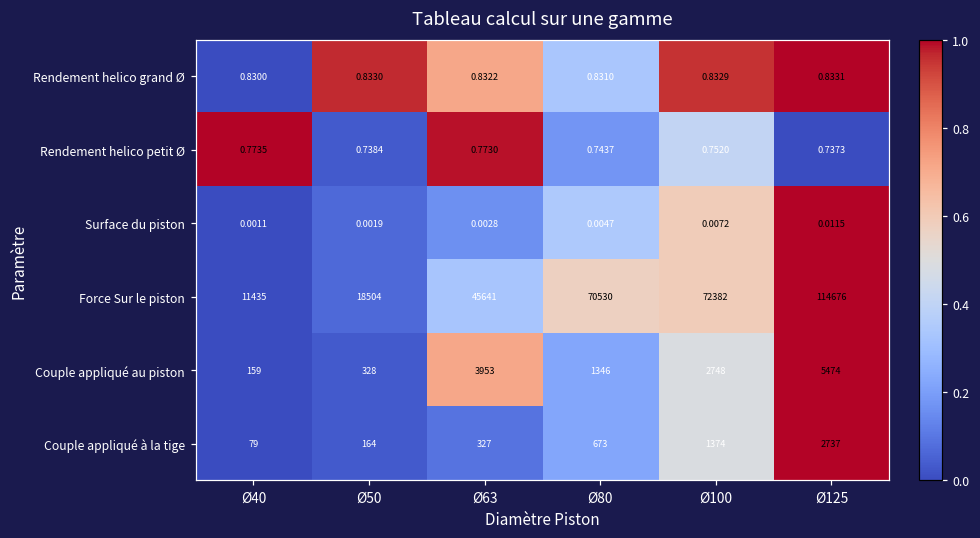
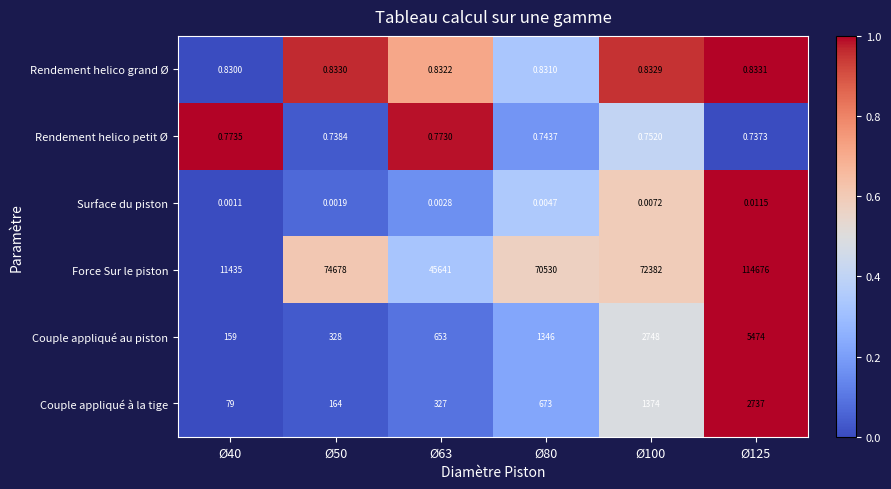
  {
    "Rendement helico grand Ø": {
      "Ø40": 0.8300,
      "Ø50": 0.8330,
      "Ø63": 0.8322,
      "Ø80": 0.8310,
      "Ø100": 0.8329,
      "Ø125": 0.8331
    },
    "Rendement helico petit Ø": {
      "Ø40": 0.7735,
      "Ø50": 0.7384,
      "Ø63": 0.7730,
      "Ø80": 0.7437,
      "Ø100": 0.7520,
      "Ø125": 0.7373
    },
    "Surface du piston": {
      "Ø40": 0.0011,
      "Ø50": 0.0019,
      "Ø63": 0.0028,
      "Ø80": 0.0047,
      "Ø100": 0.0072,
      "Ø125": 0.0115
    },
    "Force Sur le piston": {
      "Ø40": 11435,
-     "Ø50": 18504,
+     "Ø50": 74678,
      "Ø63": 45641,
      "Ø80": 70530,
      "Ø100": 72382,
      "Ø125": 114676
    },
    "Couple appliqué au piston": {
      "Ø40": 159,
      "Ø50": 328,
-     "Ø63": 3953,
+     "Ø63": 653,
      "Ø80": 1346,
      "Ø125": 5474
    },
    "Couple appliqué à la tige": {
      "Ø40": 79,
      "Ø50": 164,
      "Ø63": 327,
      "Ø80": 673,
      "Ø125": 2737
    }
  }
